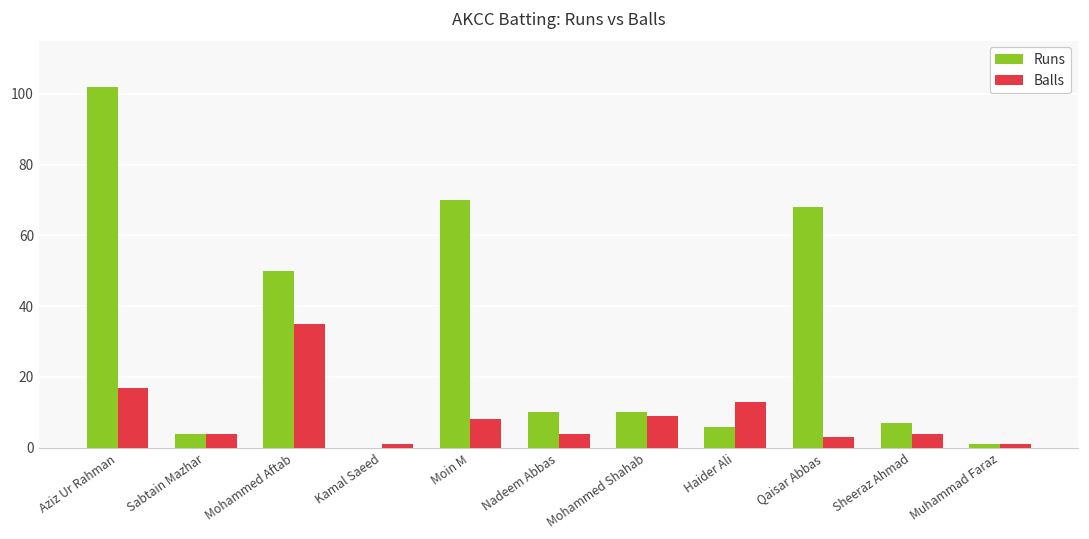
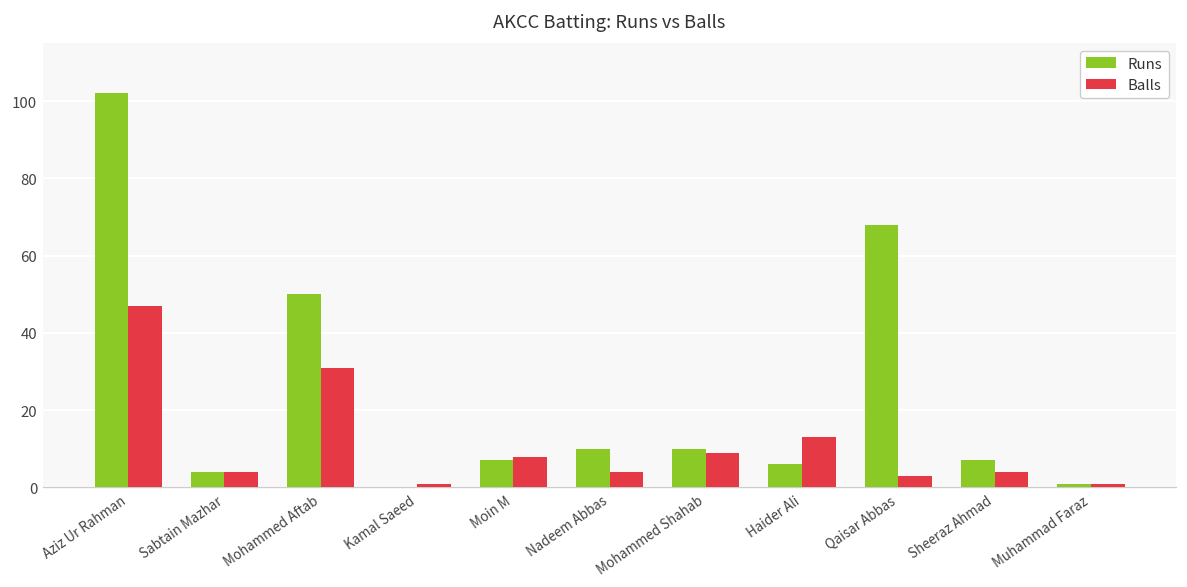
  {
    "Runs": {
      "Aziz Ur Rahman": 102,
      "Sabtain Mazhar": 4,
      "Mohammed Aftab": 50,
      "Kamal Saeed": 0,
-     "Moin M": 70,
+     "Moin M": 7,
      "Nadeem Abbas": 10,
      "Mohammed Shahab": 10,
      "Haider Ali": 6,
      "Qaisar Abbas": 68,
      "Sheeraz Ahmad": 7,
      "Muhammad Faraz": 1
    },
    "Balls": {
-     "Aziz Ur Rahman": 17,
+     "Aziz Ur Rahman": 47,
      "Sabtain Mazhar": 4,
-     "Mohammed Aftab": 35,
+     "Mohammed Aftab": 31,
      "Kamal Saeed": 1,
      "Moin M": 8,
      "Nadeem Abbas": 4,
      "Mohammed Shahab": 9,
      "Haider Ali": 13,
      "Qaisar Abbas": 3,
      "Sheeraz Ahmad": 4,
      "Muhammad Faraz": 1
    }
  }
